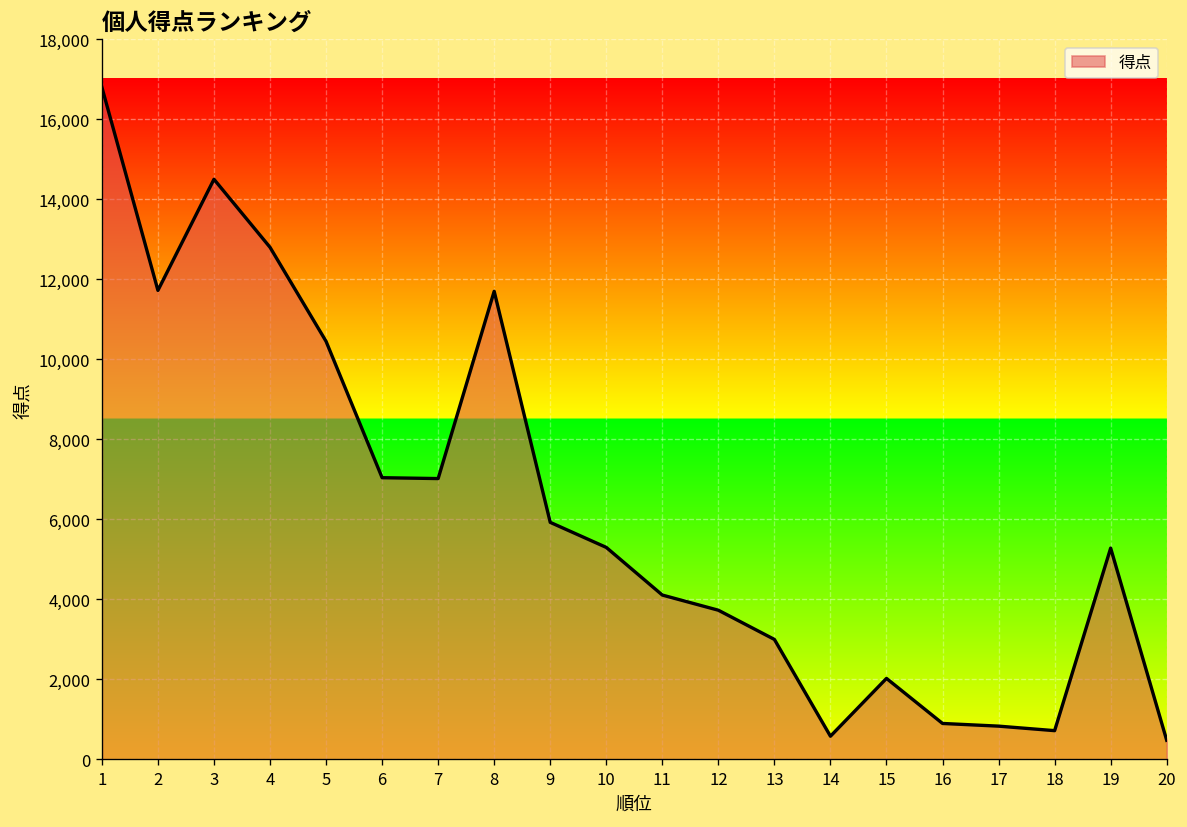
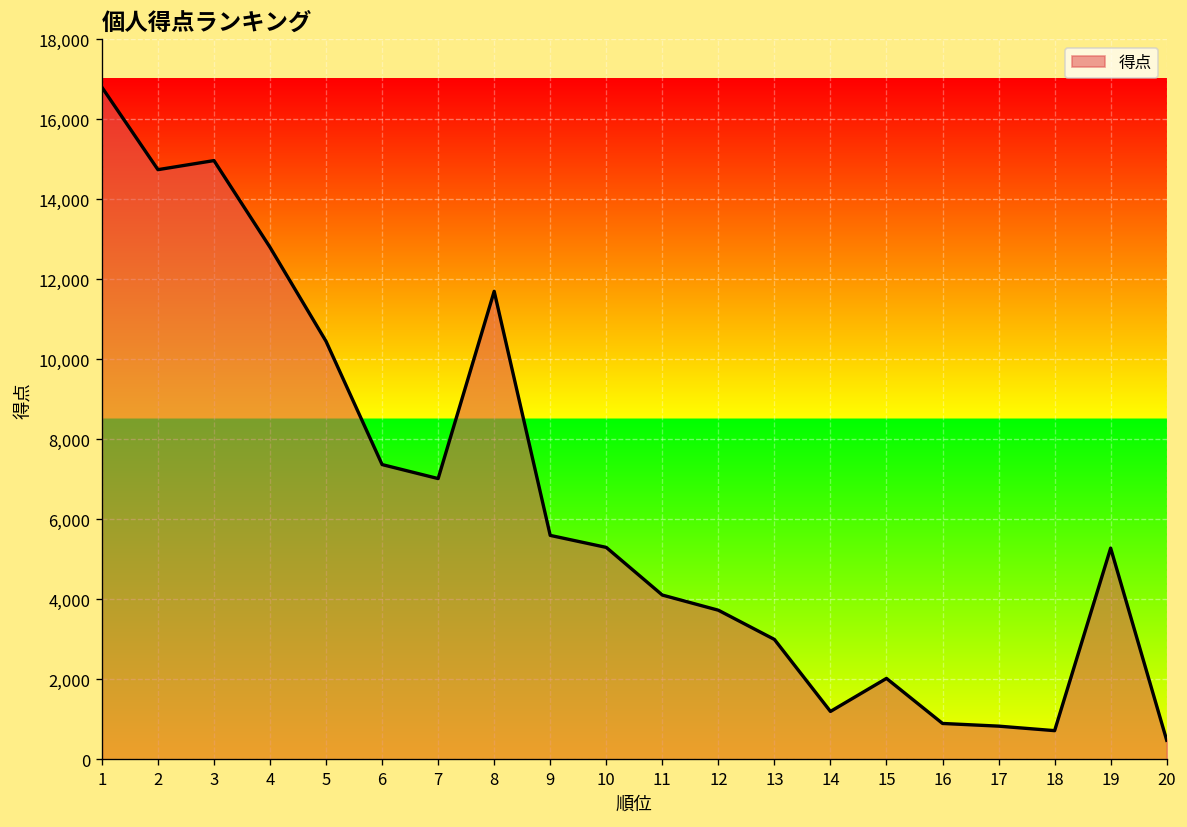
  {
    "1": "16,800",
-   "2": "11,700",
-   "3": "14,500",
+   "2": "14,700",
+   "3": "15,000",
    "4": "12,800",
    "5": "10,500",
-   "6": "7,000",
+   "6": "7,400",
    "7": "7,000",
    "8": "11,700",
-   "9": "5,900",
+   "9": "5,600",
    "10": "5,300",
    "11": "4,100",
    "12": "3,700",
    "13": "3,000",
-   "14": "600",
+   "14": "1,200",
    "15": "2,000",
    "16": "900",
    "17": "800",
    "18": "700",
    "19": "5,300",
    "20": "500"
  }
